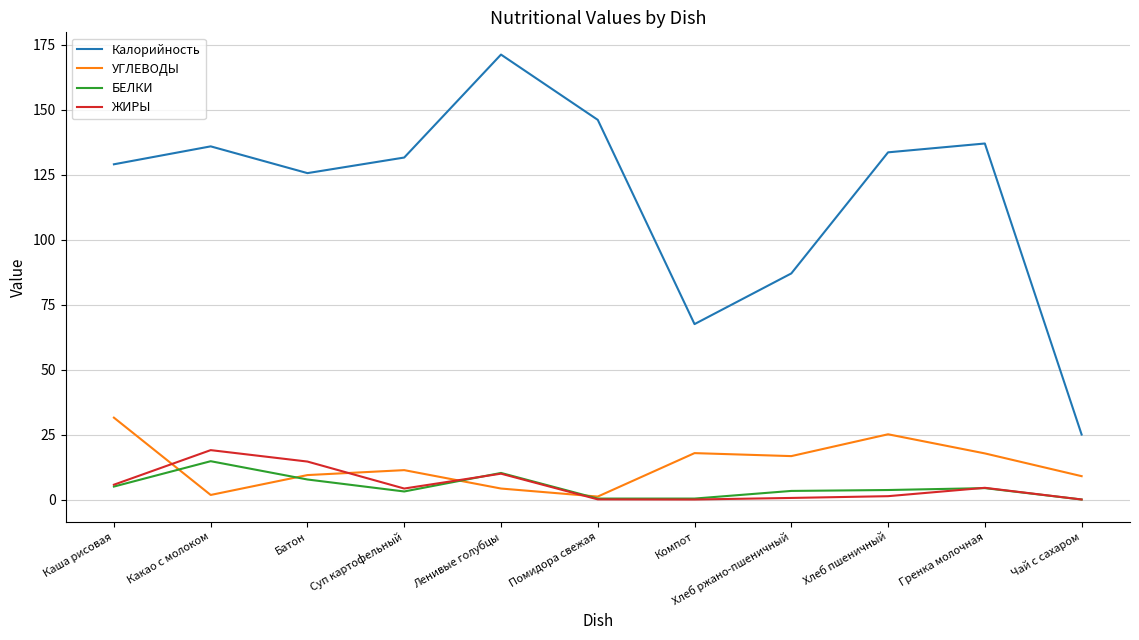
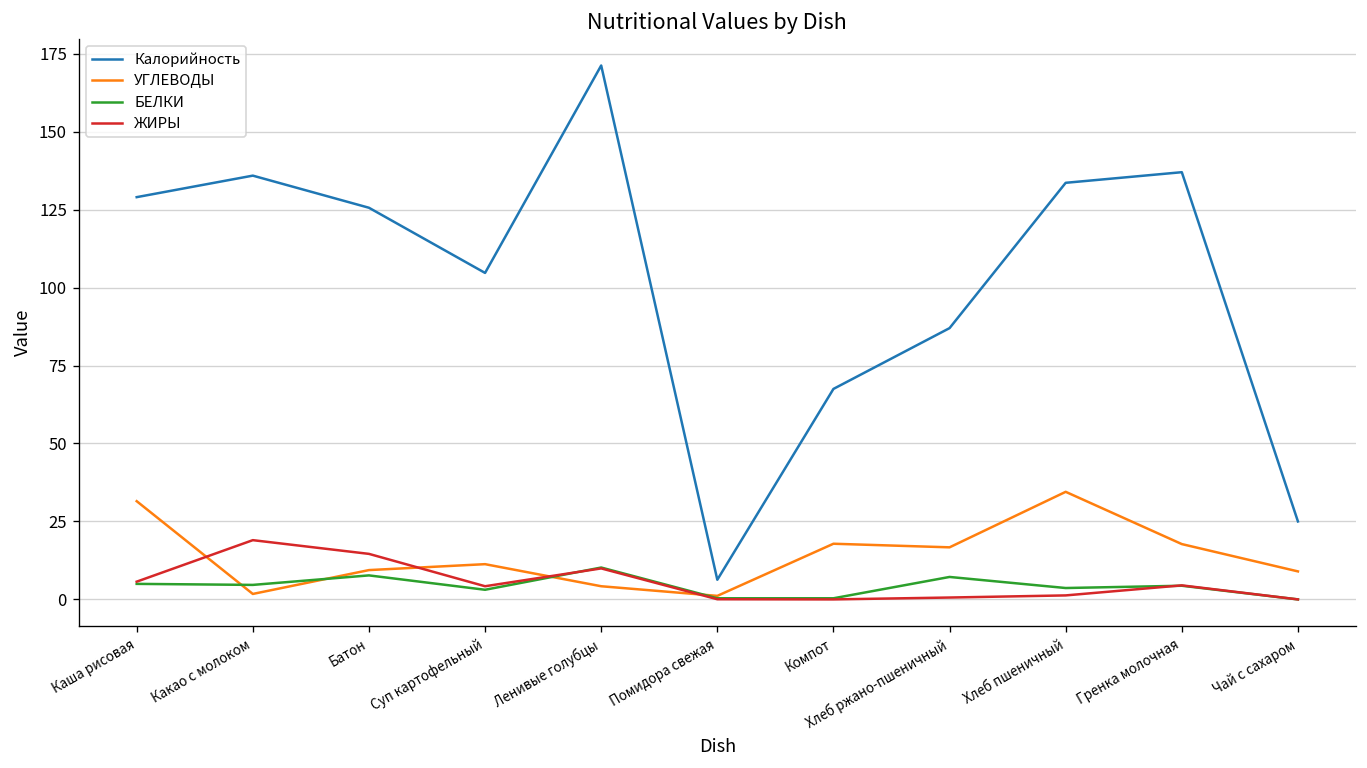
  {
    "Калорийность": {
      "Каша рисовая": 129,
      "Какао с молоком": 136,
      "Батон": 126,
-     "Суп картофельный": 132,
+     "Суп картофельный": 105,
      "Ленивые голубцы": 171,
-     "Помидора свежая": 146,
+     "Помидора свежая": 6,
      "Компот": 68,
      "Хлеб ржано-пшеничный": 87,
      "Хлеб пшеничный": 134,
      "Гренка молочная": 137,
      "Чай с сахаром": 25
    },
    "УГЛЕВОДЫ": {
      "Каша рисовая": 32,
      "Какао с молоком": 2,
      "Батон": 9,
      "Суп картофельный": 11,
      "Ленивые голубцы": 4,
      "Компот": 18,
      "Хлеб ржано-пшеничный": 17,
-     "Хлеб пшеничный": 25,
+     "Хлеб пшеничный": 35,
      "Гренка молочная": 18,
      "Чай с сахаром": 9
    },
    "БЕЛКИ": {
-     "Какао с молоком": 15,
+     "Какао с молоком": 5,
      "Батон": 8,
      "Суп картофельный": 3,
-     "Хлеб ржано-пшеничный": 3,
+     "Хлеб ржано-пшеничный": 7,
      "Хлеб пшеничный": 4
    },
    "ЖИРЫ": {
      "Какао с молоком": 19,
      "Батон": 15,
      "Суп картофельный": 4,
      "Хлеб ржано-пшеничный": 1,
      "Хлеб пшеничный": 1
    }
  }
